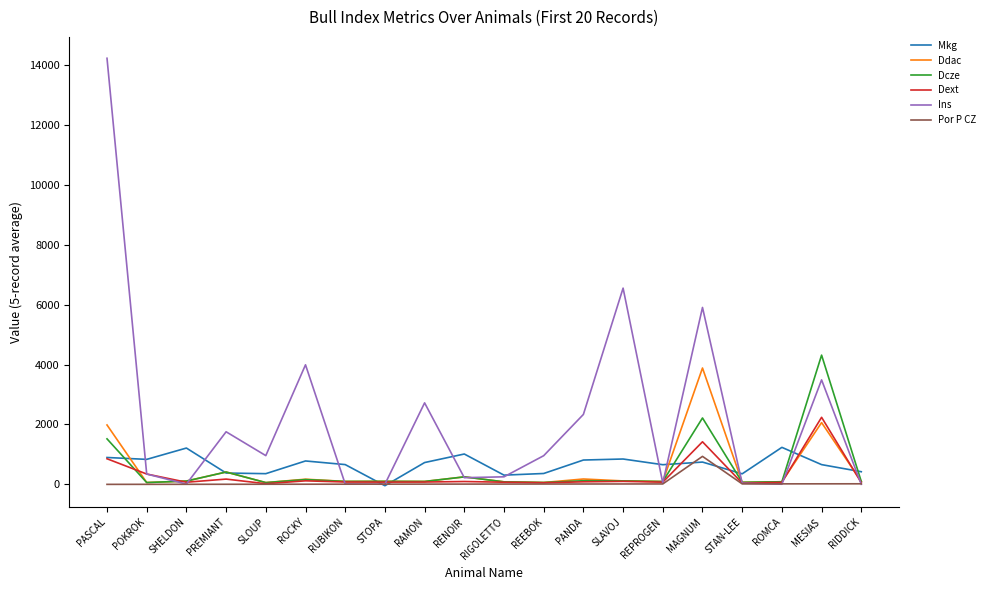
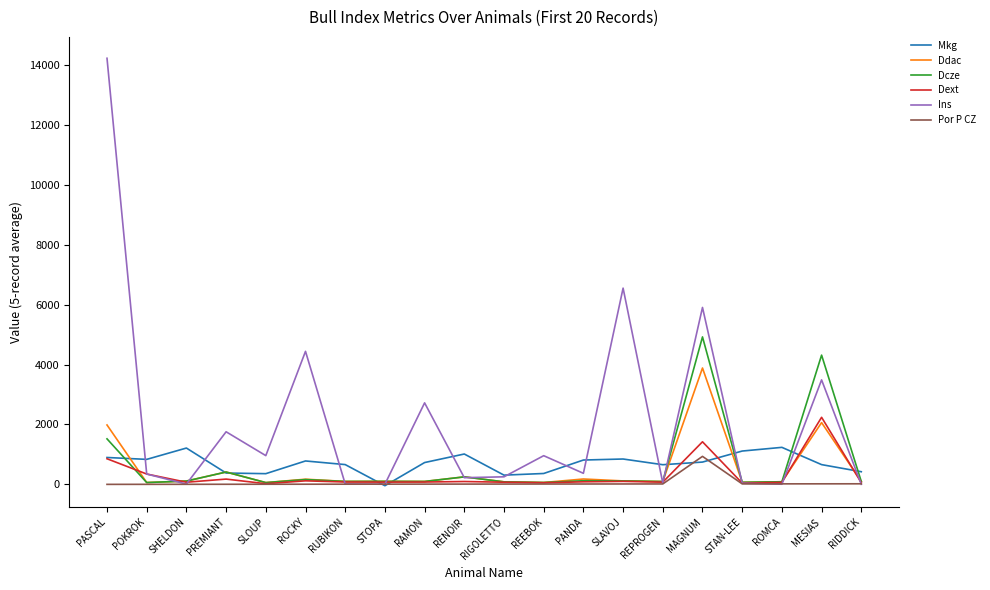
  {
    "Mkg": {
      "POKROK": 800,
      "SHELDON": 1200,
      "SLOUP": 400,
      "ROCKY": 800,
      "RUBIKON": 700,
      "RAMON": 700,
      "RENOIR": 1000,
      "REEBOK": 400,
      "PANDA": 800,
      "SLAVOJ": 800,
      "REPROGEN": 700,
      "MAGNUM": 700,
-     "STAN-LEE": 400,
+     "STAN-LEE": 1100,
      "ROMCA": 1200,
      "MESIAS": 700,
      "RIDDICK": 400
    },
    "Ddac": {
      "PASCAL": 2000,
      "MAGNUM": 3900,
      "MESIAS": 2100
    },
    "Dcze": {
      "PASCAL": 1500,
-     "MAGNUM": 2200,
+     "MAGNUM": 4900,
      "MESIAS": 4300
    },
    "Dext": {
      "PREMIANT": 200,
      "RENOIR": 100,
      "MAGNUM": 1400,
      "MESIAS": 2200
    },
    "Ins": {
      "PASCAL": 14200,
      "PREMIANT": 1800,
      "SLOUP": 1000,
-     "ROCKY": 4000,
+     "ROCKY": 4400,
      "RAMON": 2700,
      "REEBOK": 1000,
-     "PANDA": 2300,
+     "PANDA": 400,
      "SLAVOJ": 6600,
      "MAGNUM": 5900,
      "MESIAS": 3500
    },
    "Por P CZ": {
      "PASCAL": 0,
      "PREMIANT": 0,
      "ROCKY": 0,
      "RENOIR": 0,
      "SLAVOJ": 0,
      "MAGNUM": 900,
      "MESIAS": 0
    }
  }
